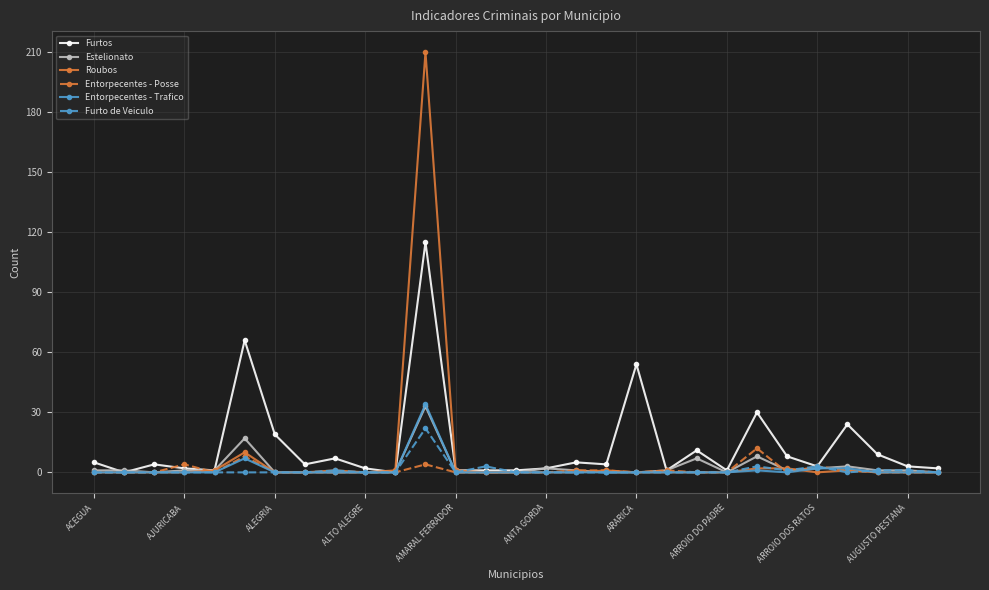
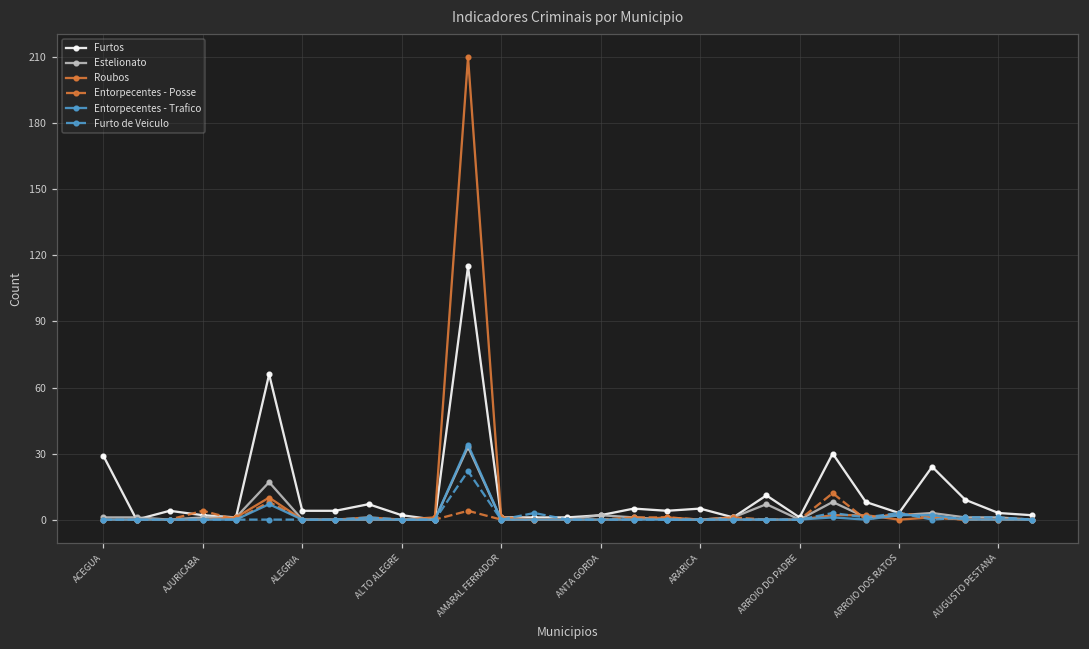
  {
    "Furtos": {
-     "ACEGUA": 5,
-     "ALEGRIA": 19,
+     "ACEGUA": 29,
+     "ALEGRIA": 4,
      "ALTO ALEGRE": 2,
-     "ARARICA": 54,
+     "ARARICA": 5,
      "AUGUSTO PESTANA": 3
    }
  }
